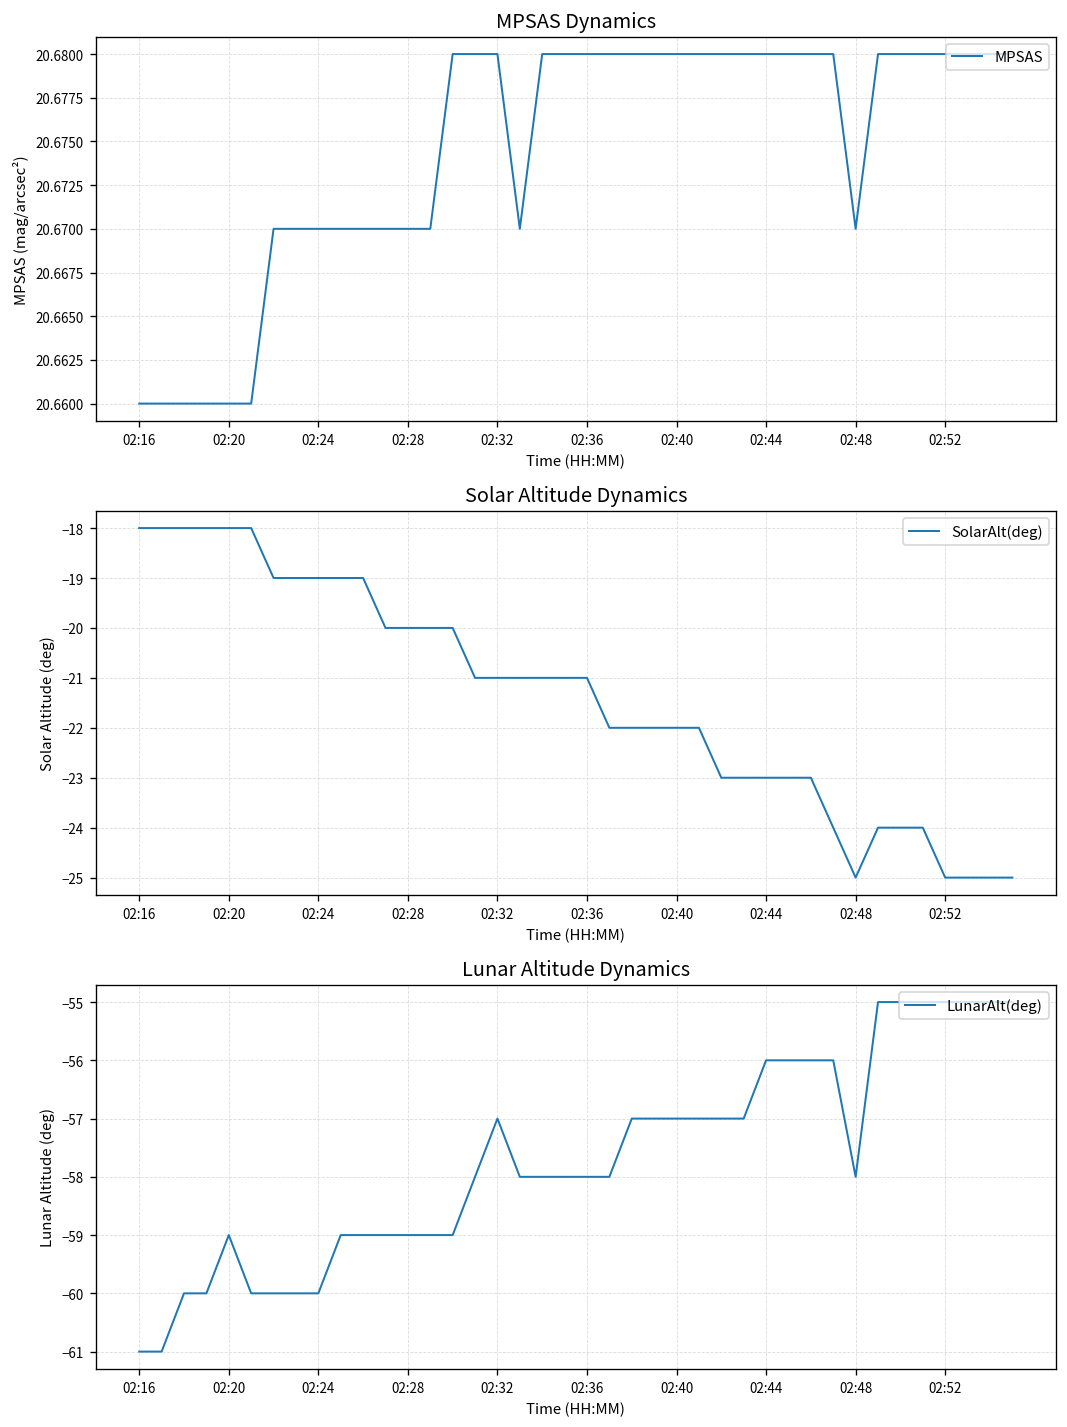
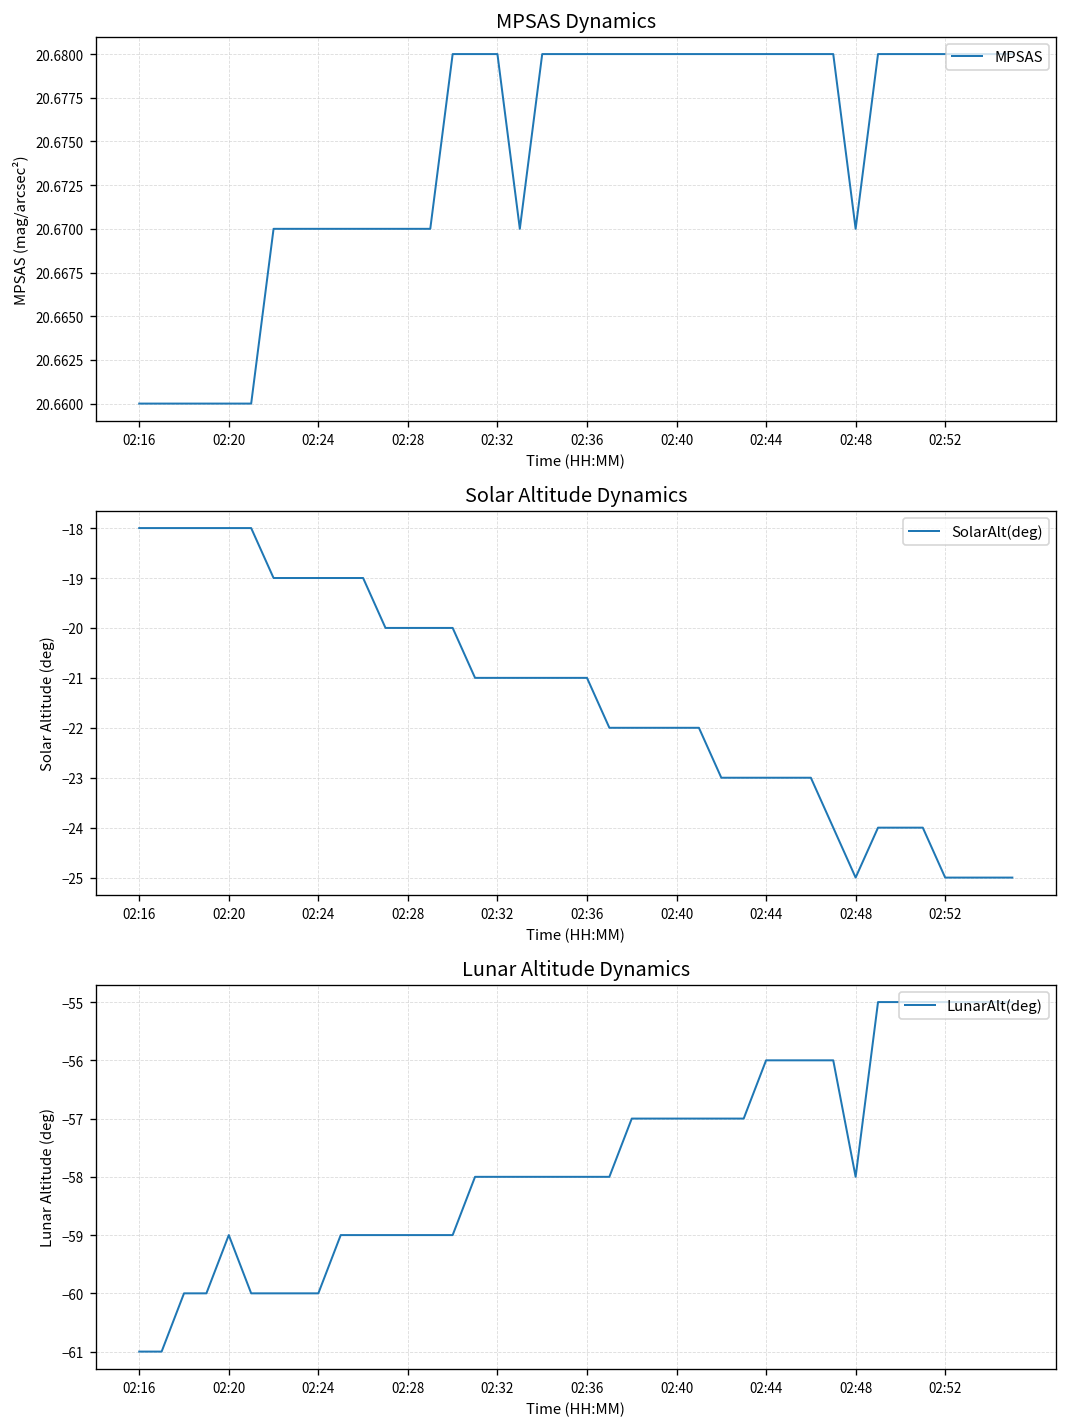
  {
    "MPSAS Dynamics": {
      "02:16": 20.6600,
      "02:20": 20.6600,
      "02:24": 20.6700,
      "02:28": 20.6700,
      "02:32": 20.6800,
      "02:36": 20.6800,
      "02:40": 20.6800,
      "02:44": 20.6800,
      "02:48": 20.6700,
      "02:52": 20.6800
    },
    "Solar Altitude Dynamics": {
      "02:16": -18.0,
      "02:20": -18.0,
      "02:24": -19.0,
      "02:28": -20.0,
      "02:32": -21.0,
      "02:36": -21.0,
      "02:40": -22.0,
      "02:44": -23.0,
      "02:48": -25.0,
      "02:52": -25.0
    },
    "Lunar Altitude Dynamics": {
      "02:16": -61,
      "02:20": -59,
      "02:24": -60,
      "02:28": -59,
-     "02:32": -57,
+     "02:32": -58,
      "02:36": -58,
      "02:40": -57,
      "02:44": -56,
      "02:48": -58
    }
  }
